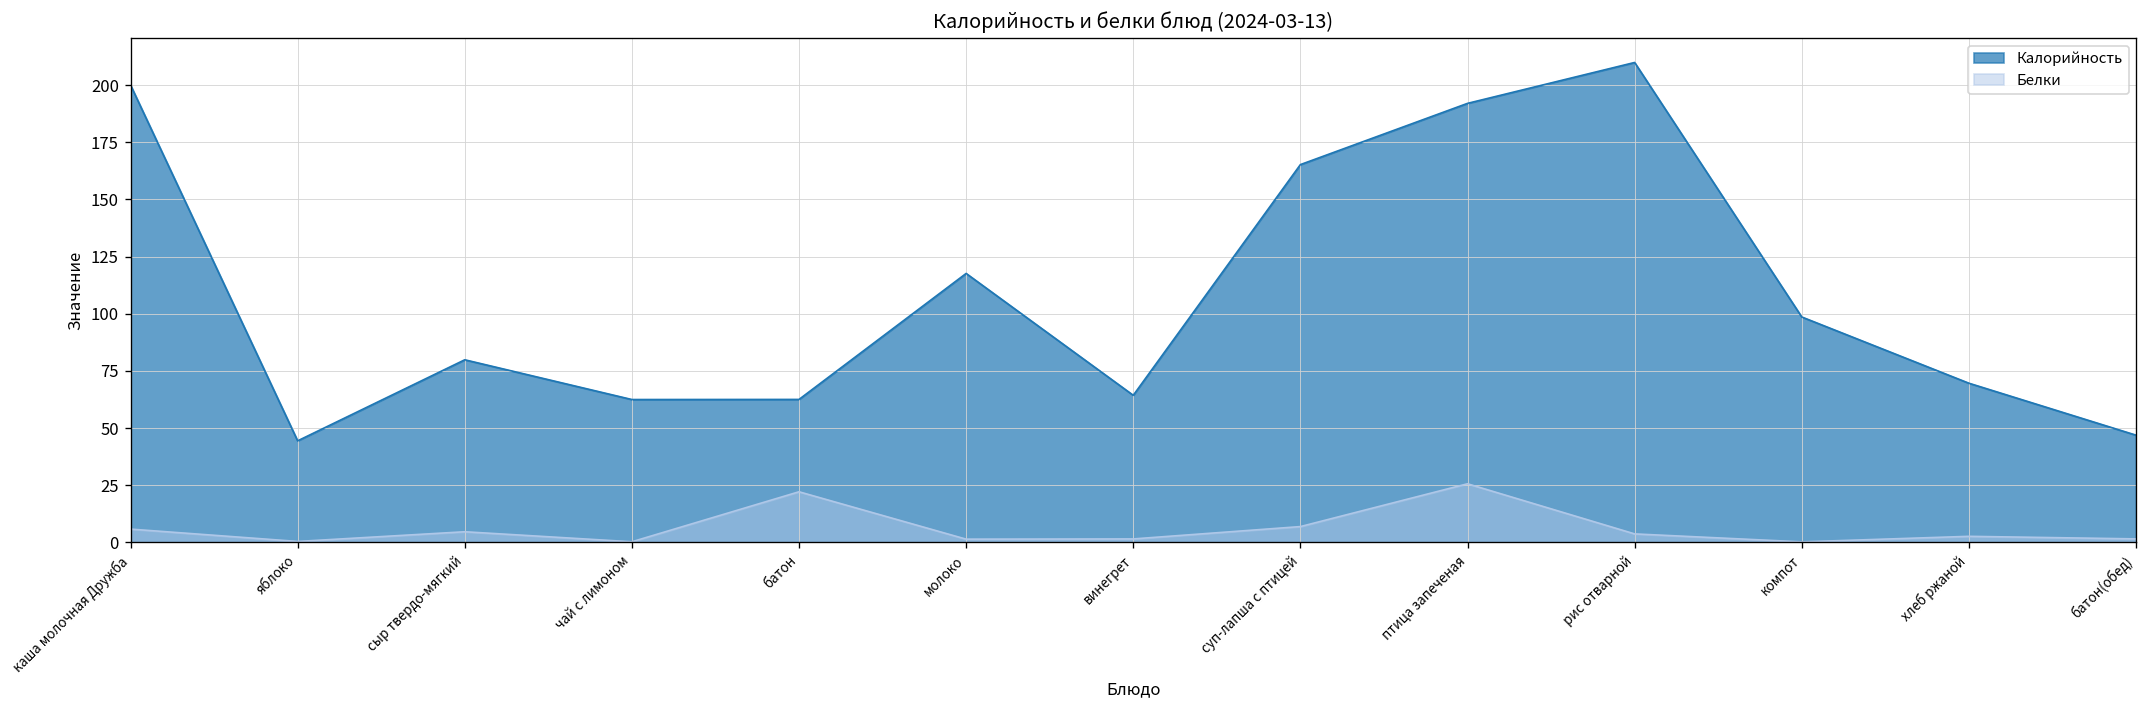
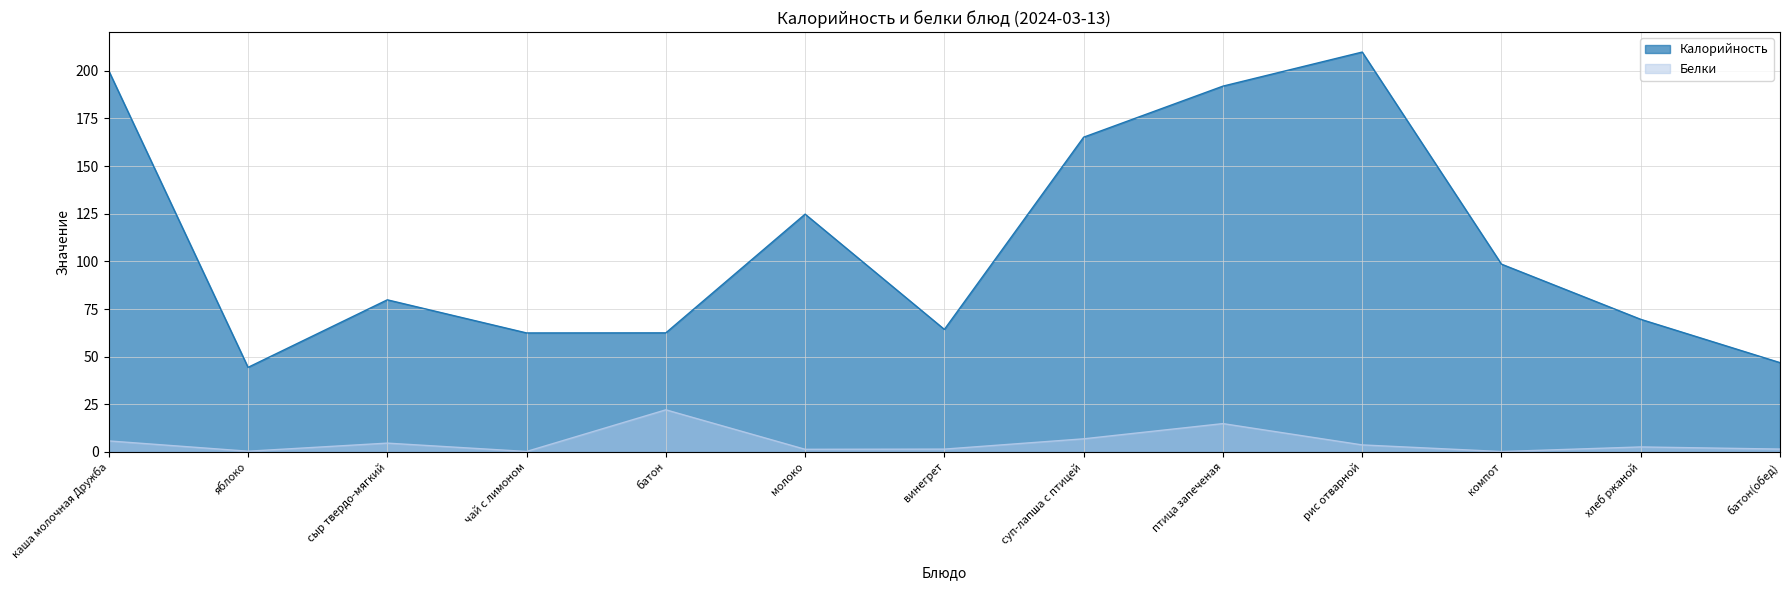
  {
    "Калорийность": {
      "каша молочная Дружба": 200,
      "яблоко": 44,
      "сыр твердо-мягкий": 80,
      "чай с лимоном": 62,
      "батон": 63,
-     "молоко": 118,
+     "молоко": 125,
      "винегрет": 64,
      "суп-лапша с птицей": 165,
      "птица запеченая": 192,
      "рис отварной": 210,
      "компот": 99,
      "хлеб ржаной": 70,
      "батон(обед)": 47
    },
    "Белки": {
      "каша молочная Дружба": 6,
      "яблоко": 0,
      "сыр твердо-мягкий": 5,
      "чай с лимоном": 0,
      "батон": 22,
      "молоко": 1,
      "винегрет": 2,
      "суп-лапша с птицей": 7,
-     "птица запеченая": 26,
+     "птица запеченая": 15,
      "рис отварной": 4,
      "компот": 0,
      "хлеб ржаной": 3,
      "батон(обед)": 2
    }
  }
